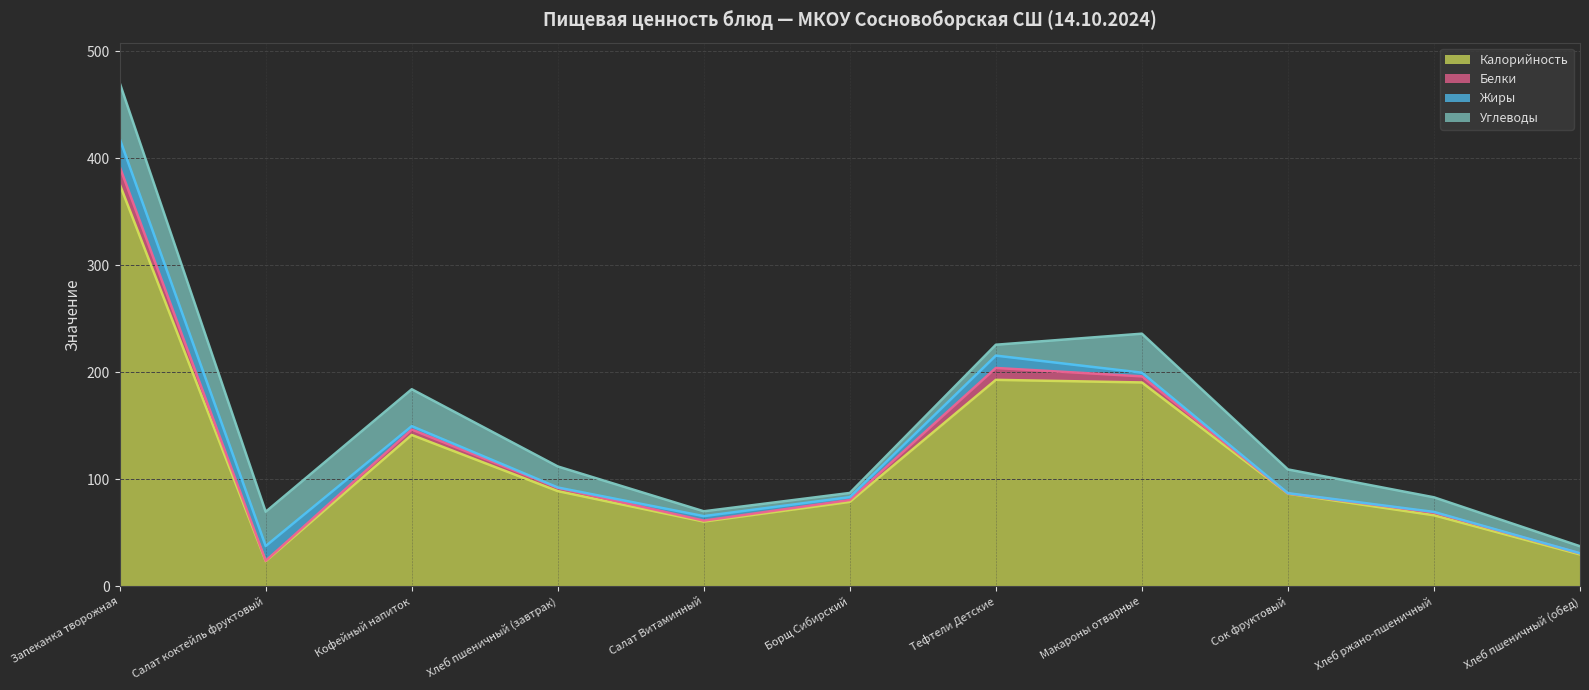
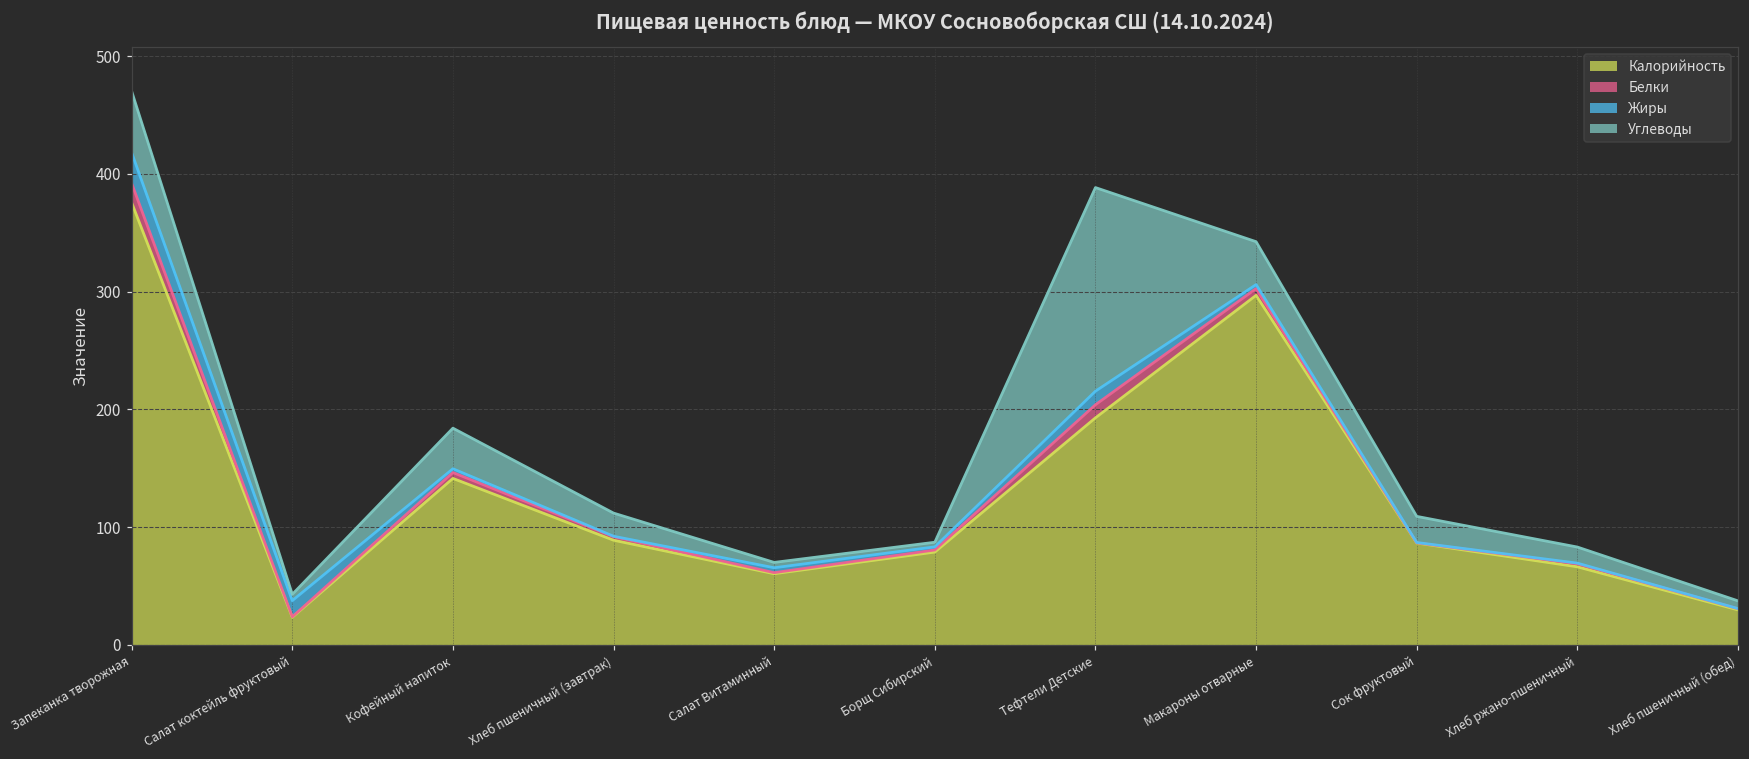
  {
    "Калорийность": {
      "Запеканка творожная": 376,
      "Кофейный напиток": 141,
      "Хлеб пшеничный (завтрак)": 89,
      "Тефтели Детские": 193,
-     "Макароны отварные": 190,
+     "Макароны отварные": 297,
      "Хлеб ржано-пшеничный": 66
    },
    "Белки": {
      "Запеканка творожная": 16,
      "Кофейный напиток": 5,
      "Тефтели Детские": 11,
      "Макароны отварные": 6
    },
    "Жиры": {
      "Запеканка творожная": 26,
      "Салат коктейль фруктовый": 14,
      "Кофейный напиток": 3,
      "Салат Витаминный": 4,
      "Борщ Сибирский": 3,
      "Тефтели Детские": 12,
      "Макароны отварные": 3
    },
    "Углеводы": {
      "Запеканка творожная": 52,
-     "Салат коктейль фруктовый": 32,
+     "Салат коктейль фруктовый": 5,
      "Кофейный напиток": 35,
      "Хлеб пшеничный (завтрак)": 20,
      "Салат Витаминный": 5,
      "Борщ Сибирский": 4,
-     "Тефтели Детские": 10,
+     "Тефтели Детские": 173,
      "Макароны отварные": 36,
      "Сок фруктовый": 22,
      "Хлеб ржано-пшеничный": 14,
      "Хлеб пшеничный (обед)": 7
    }
  }
